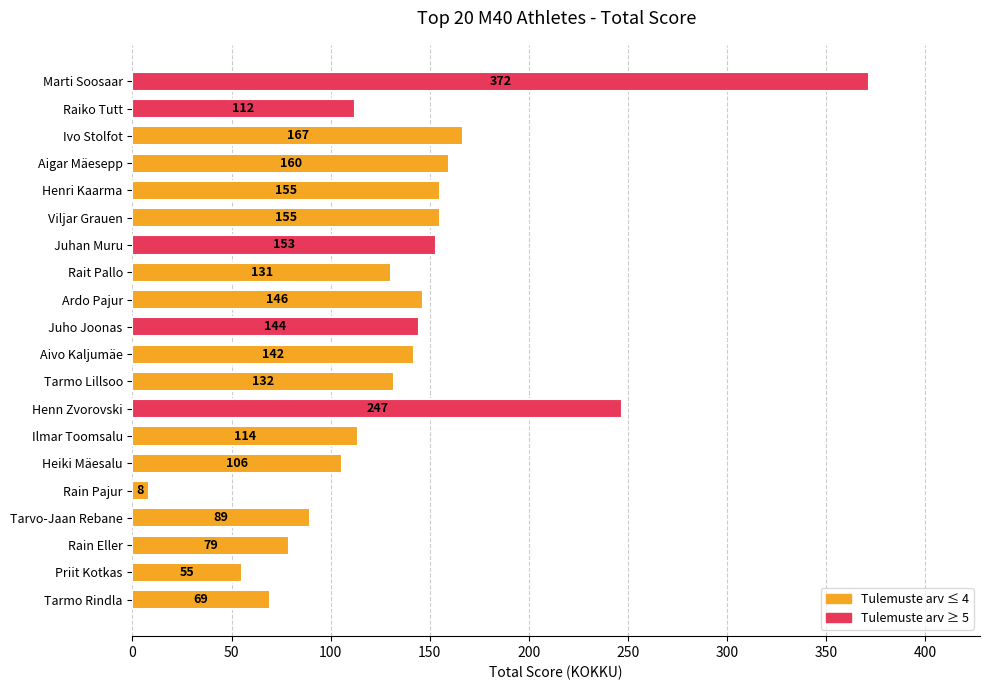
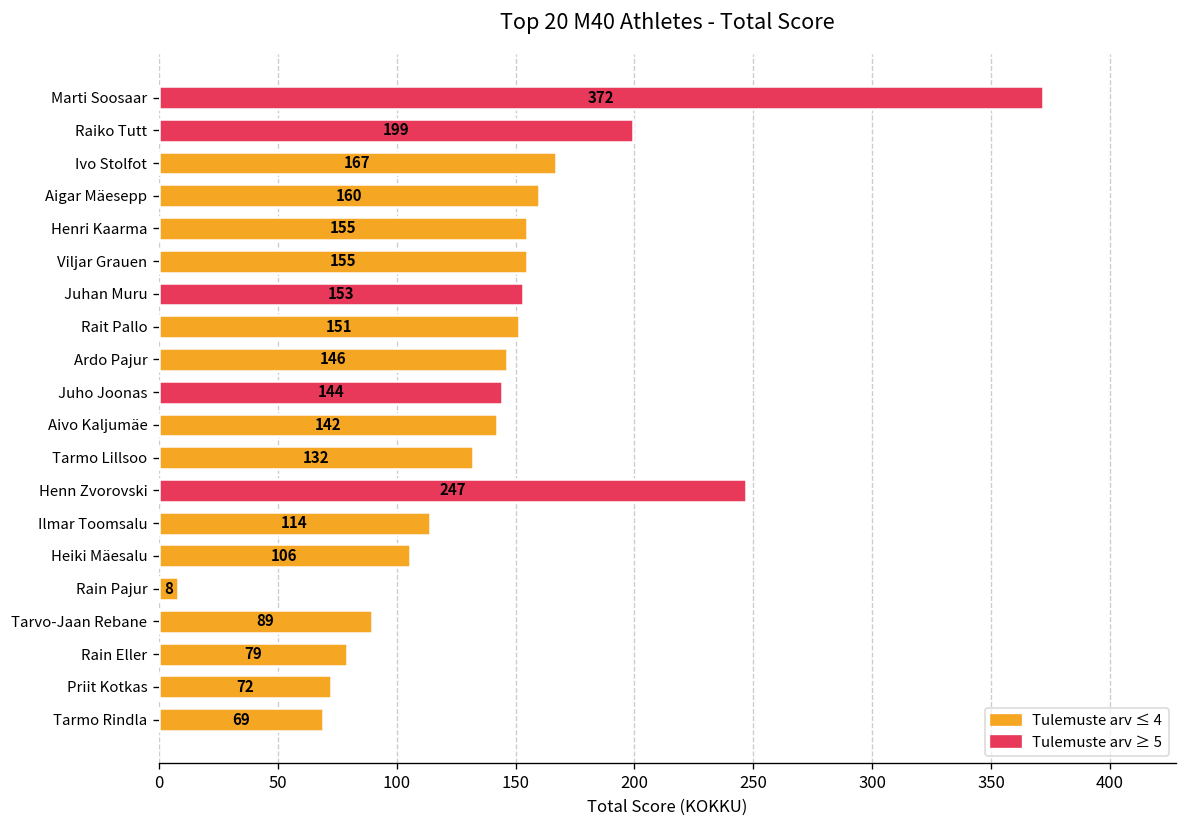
  {
    "Marti Soosaar": 372,
-   "Raiko Tutt": 112,
+   "Raiko Tutt": 199,
    "Ivo Stolfot": 167,
    "Aigar Mäesepp": 160,
    "Henri Kaarma": 155,
    "Viljar Grauen": 155,
    "Juhan Muru": 153,
-   "Rait Pallo": 131,
+   "Rait Pallo": 151,
    "Ardo Pajur": 146,
    "Juho Joonas": 144,
    "Aivo Kaljumäe": 142,
    "Tarmo Lillsoo": 132,
    "Henn Zvorovski": 247,
    "Ilmar Toomsalu": 114,
    "Heiki Mäesalu": 106,
    "Rain Pajur": 8,
    "Tarvo-Jaan Rebane": 89,
    "Rain Eller": 79,
-   "Priit Kotkas": 55,
+   "Priit Kotkas": 72,
    "Tarmo Rindla": 69
  }
